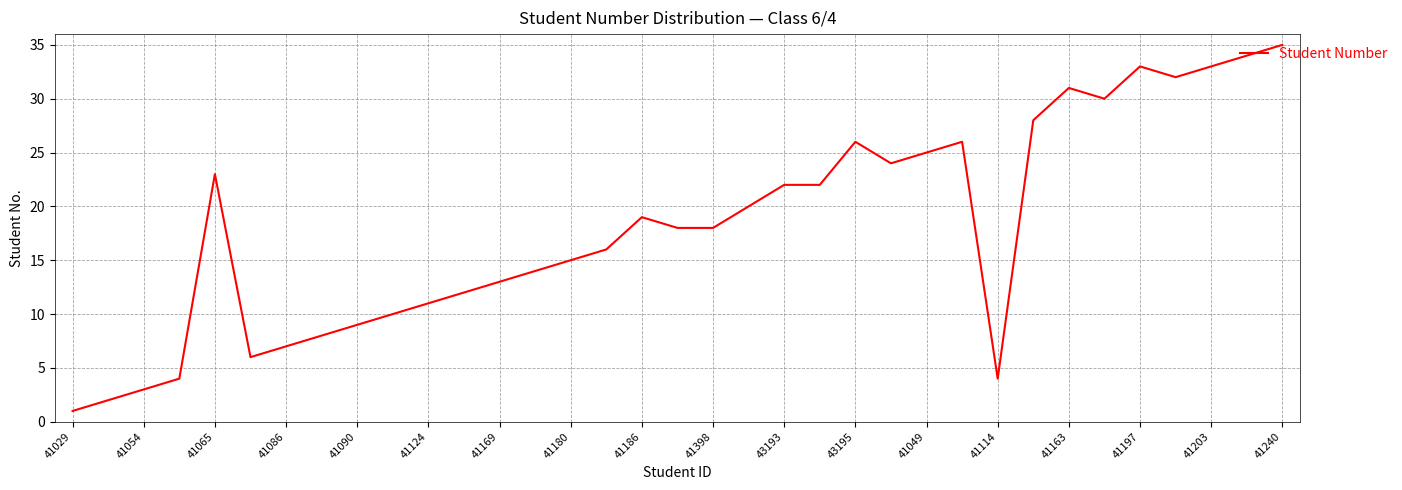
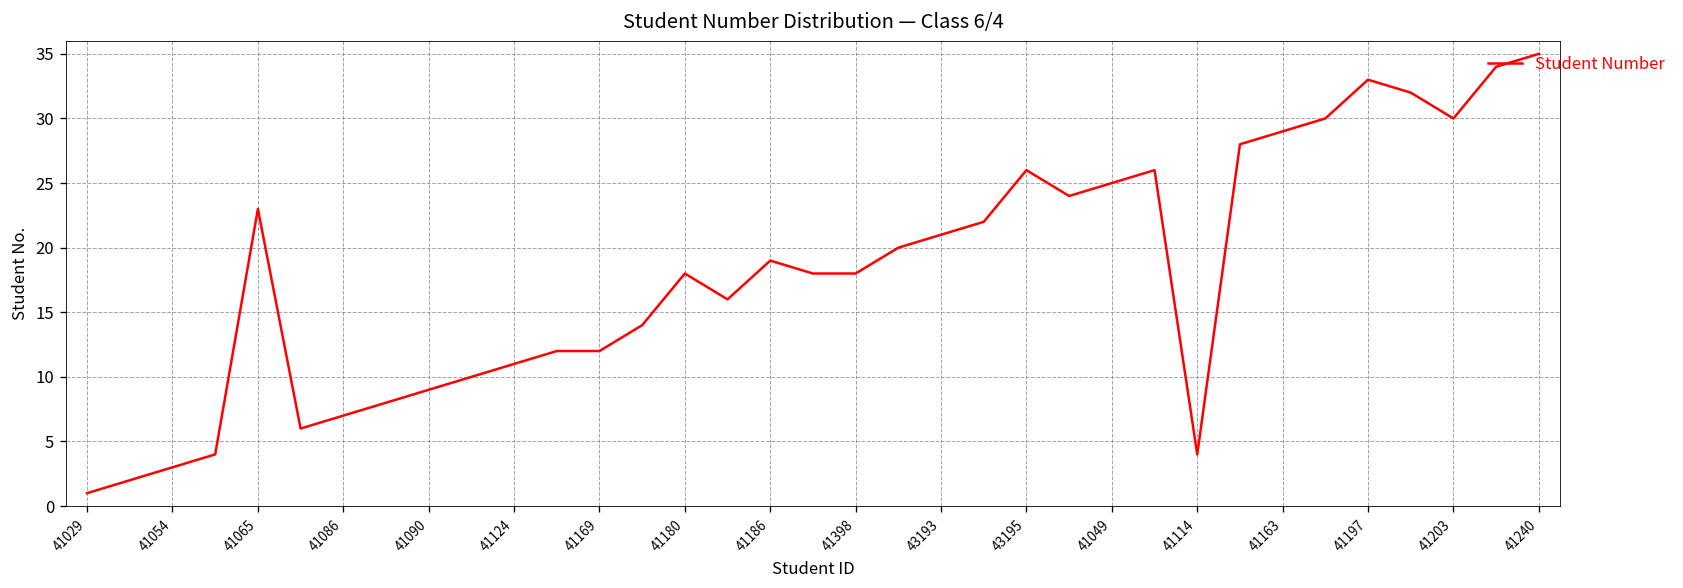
  {
    "41029": 1,
    "41054": 3,
    "41065": 23,
    "41086": 7,
    "41090": 9,
    "41124": 11,
-   "41169": 13,
-   "41180": 15,
+   "41169": 12,
+   "41180": 18,
    "41186": 19,
    "41398": 18,
-   "43193": 22,
+   "43193": 21,
    "43195": 26,
    "41049": 25,
    "41114": 4,
-   "41163": 31,
+   "41163": 29,
    "41197": 33,
-   "41203": 33,
+   "41203": 30,
    "41240": 35
  }
